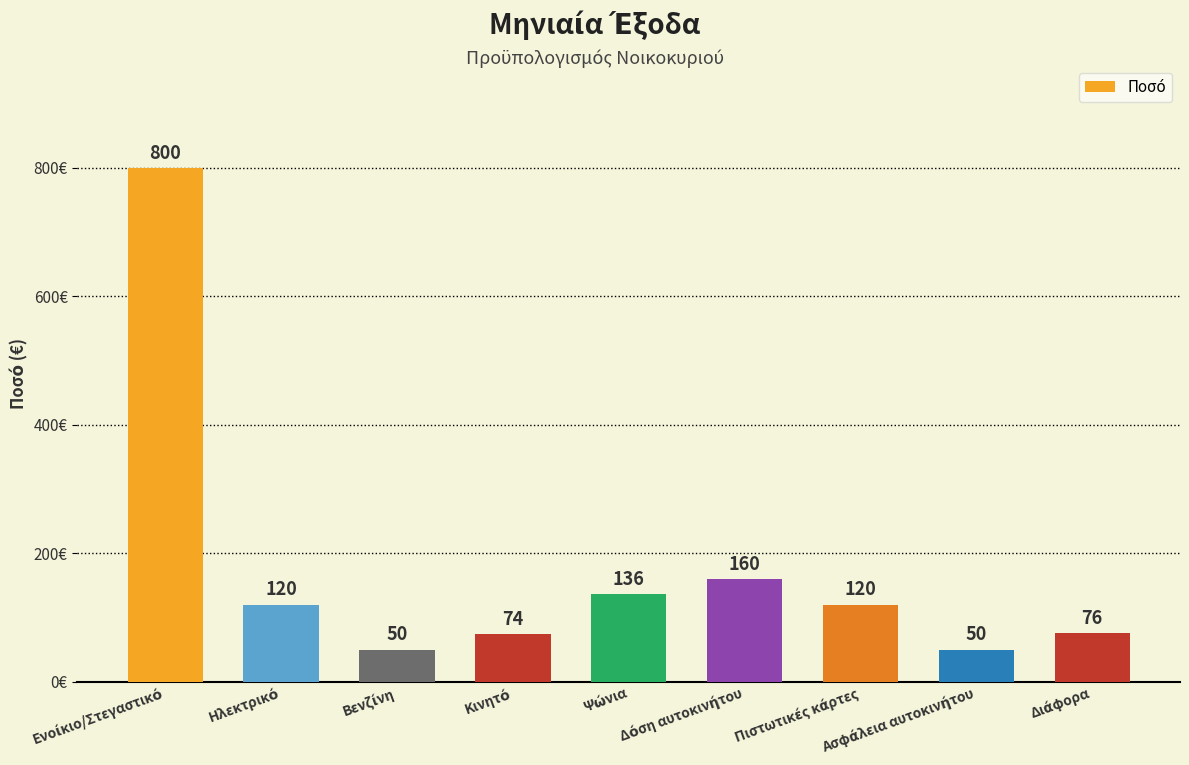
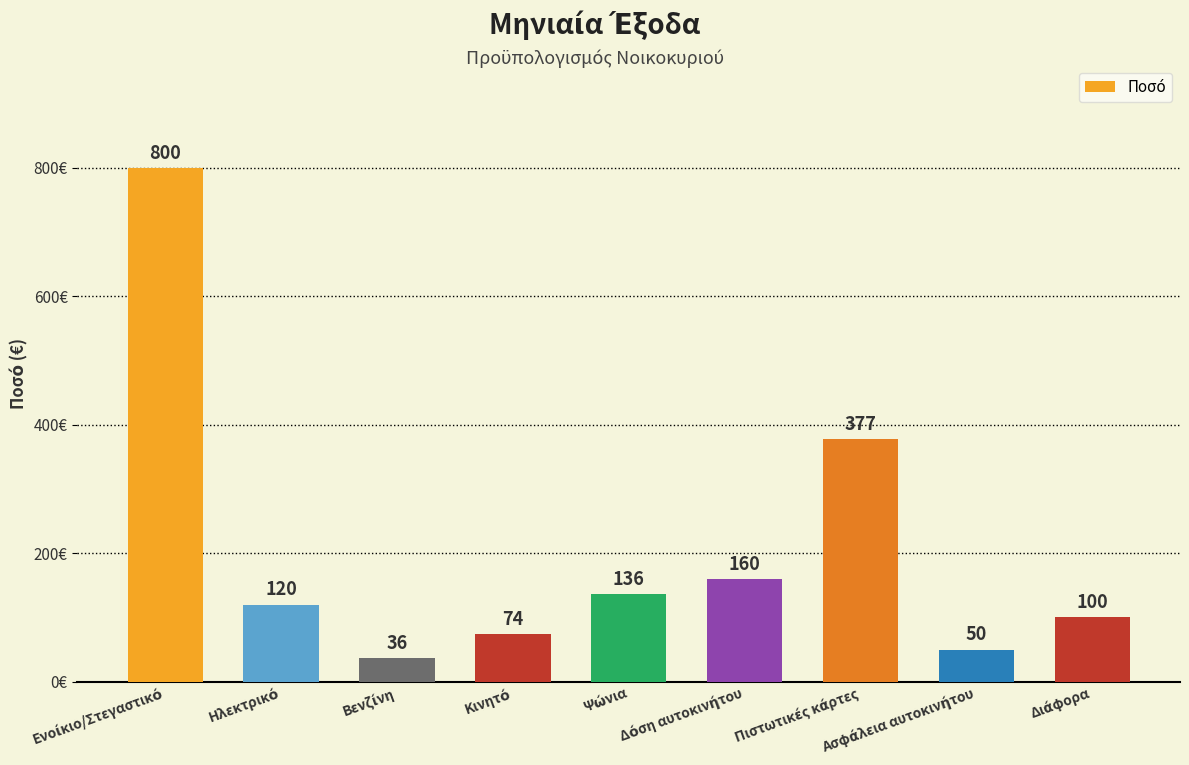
  {
    "Ενοίκιο/Στεγαστικό": 800,
    "Ηλεκτρικό": 120,
-   "Βενζίνη": 50,
+   "Βενζίνη": 36,
    "Κινητό": 74,
    "Ψώνια": 136,
    "Δόση αυτοκινήτου": 160,
-   "Πιστωτικές κάρτες": 120,
+   "Πιστωτικές κάρτες": 377,
    "Ασφάλεια αυτοκινήτου": 50,
-   "Διάφορα": 76
+   "Διάφορα": 100
  }
